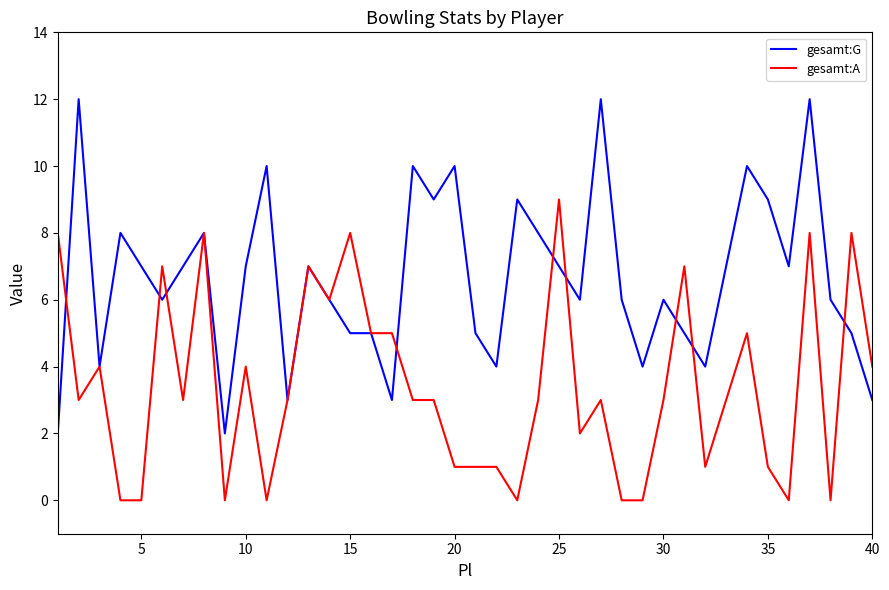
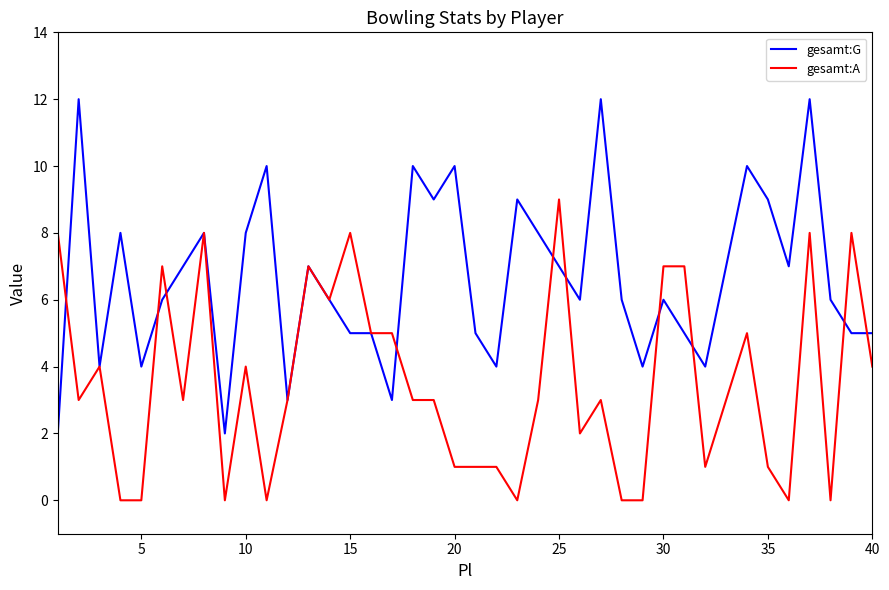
  {
    "gesamt:G": {
-     "5": 7,
-     "10": 7,
+     "5": 4,
+     "10": 8,
      "15": 5,
      "20": 10,
      "25": 7,
      "30": 6,
      "35": 9,
-     "40": 3
+     "40": 5
    },
    "gesamt:A": {
      "5": 0,
      "10": 4,
      "15": 8,
      "20": 1,
      "25": 9,
-     "30": 3,
+     "30": 7,
      "35": 1,
      "40": 4
    }
  }
